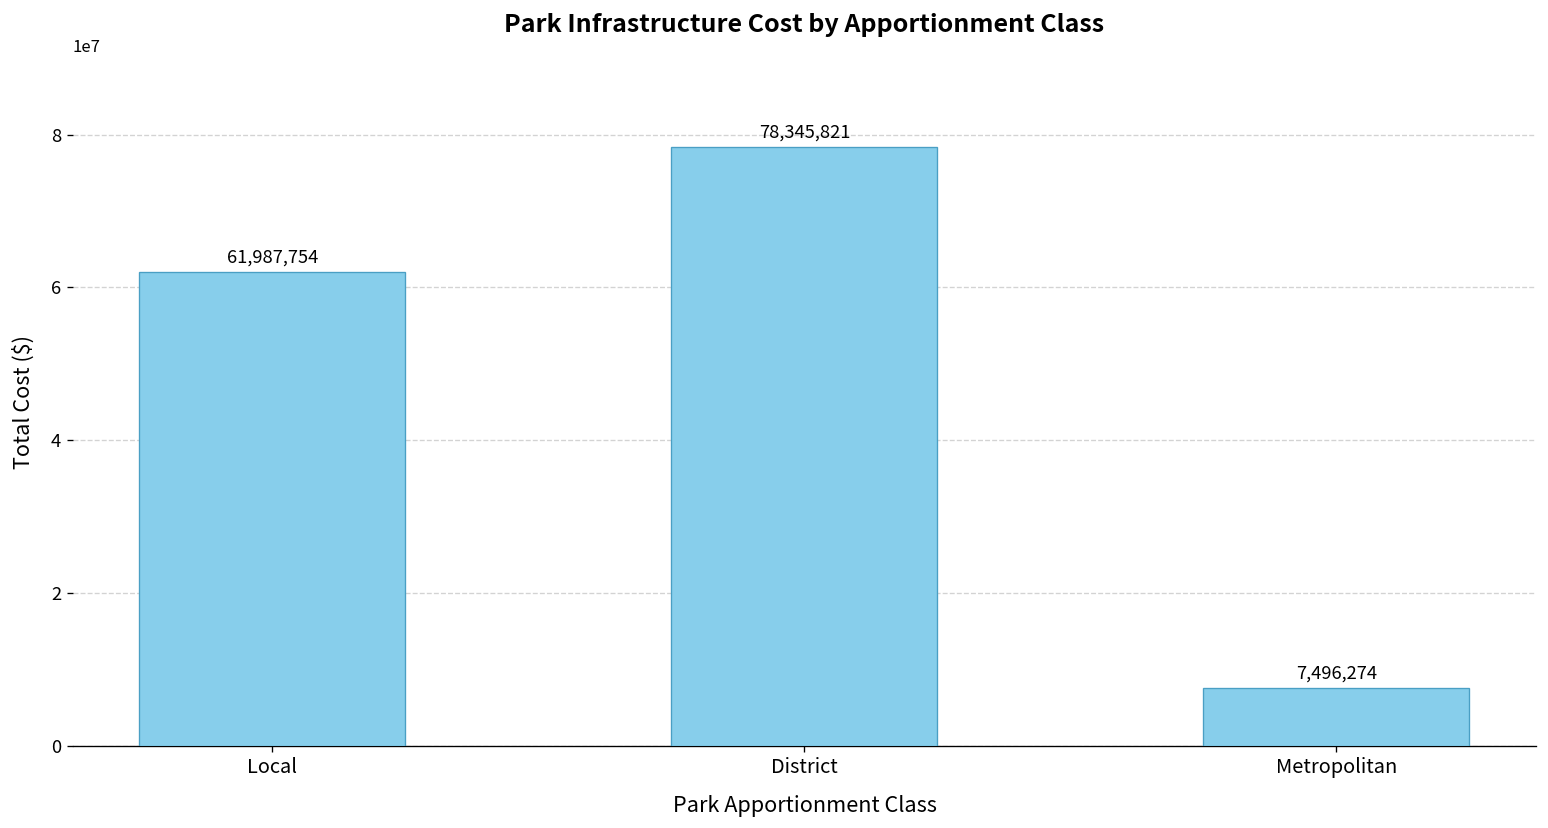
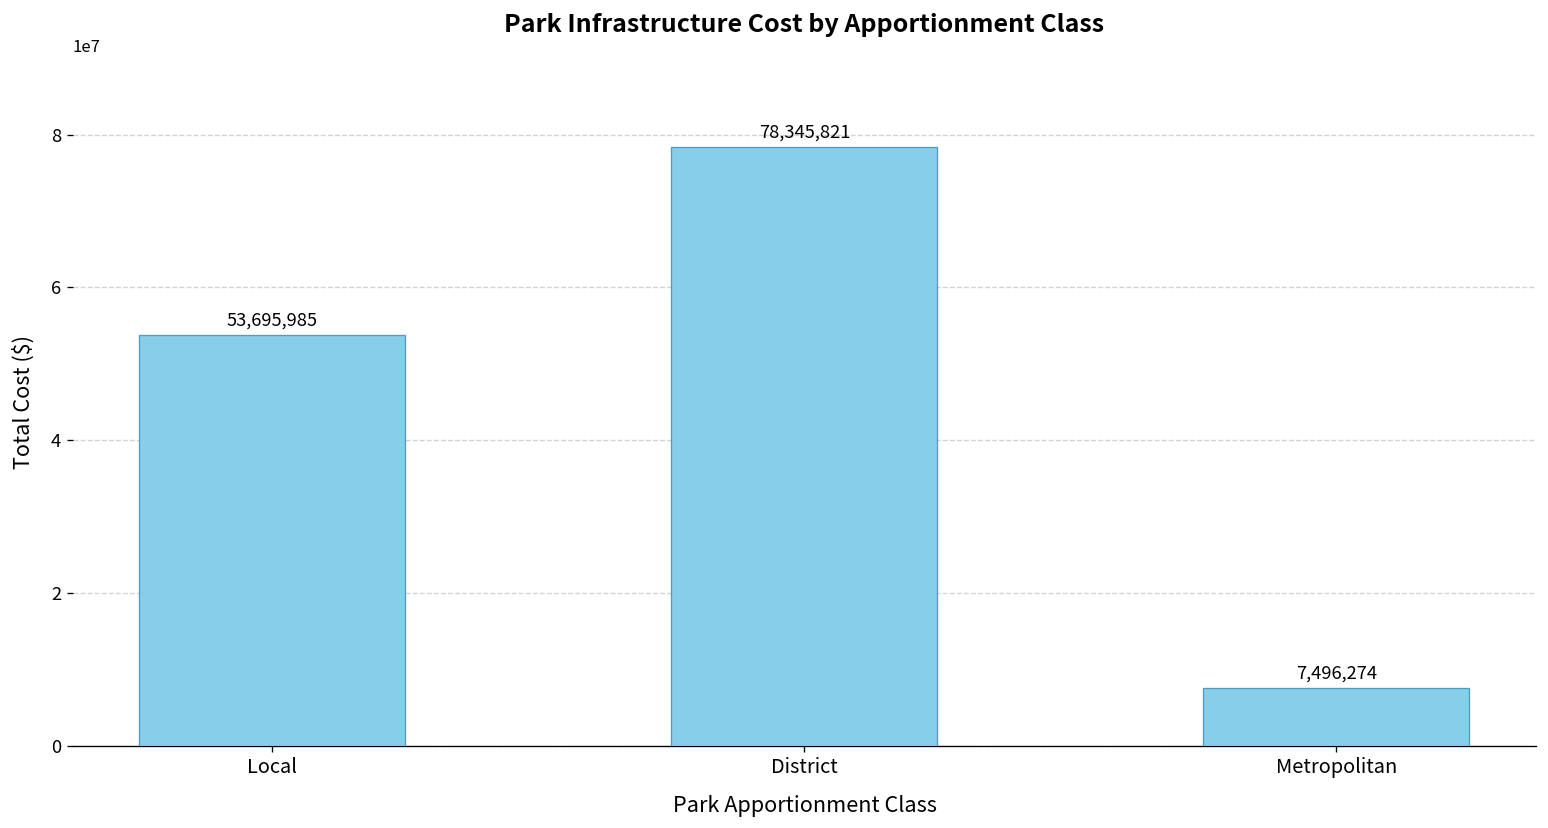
  {
-   "Local": "61,987,754",
+   "Local": "53,695,985",
    "District": "78,345,821",
    "Metropolitan": "7,496,274"
  }
